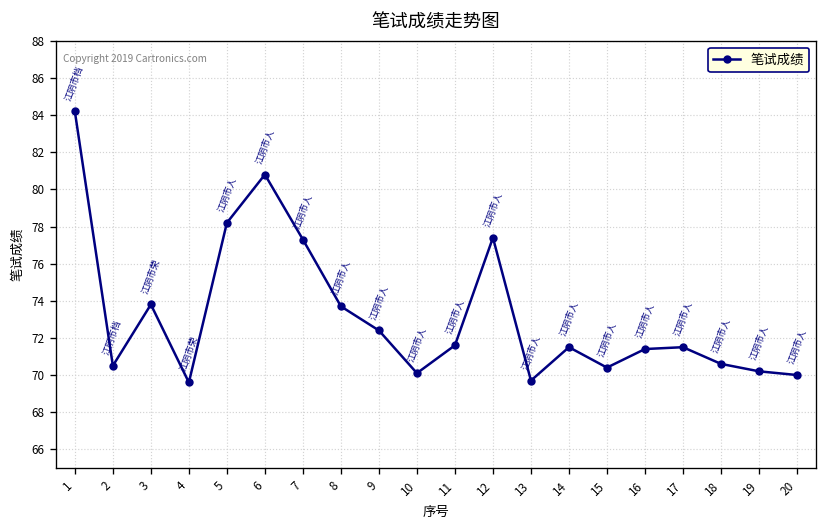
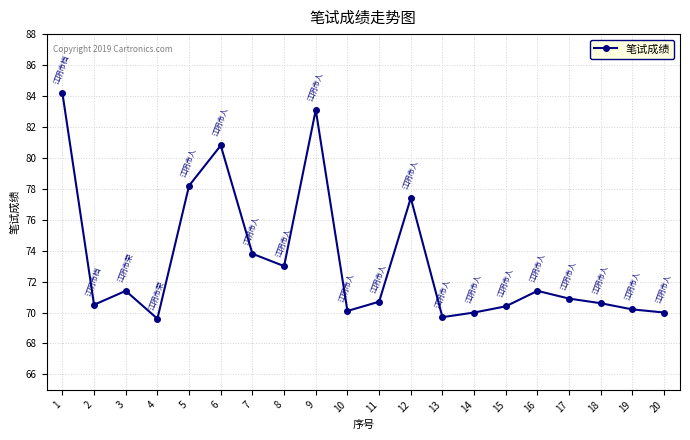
  {
    "1": 84.2,
    "2": 70.5,
-   "3": 73.8,
+   "3": 71.4,
    "4": 69.6,
    "5": 78.2,
    "6": 80.8,
-   "7": 77.3,
-   "8": 73.7,
-   "9": 72.4,
+   "7": 73.8,
+   "8": 73.0,
+   "9": 83.1,
    "10": 70.1,
-   "11": 71.6,
+   "11": 70.7,
    "12": 77.4,
    "13": 69.7,
-   "14": 71.5,
+   "14": 70.0,
    "15": 70.4,
    "16": 71.4,
-   "17": 71.5,
+   "17": 70.9,
    "18": 70.6,
    "19": 70.2,
    "20": 70.0
  }
